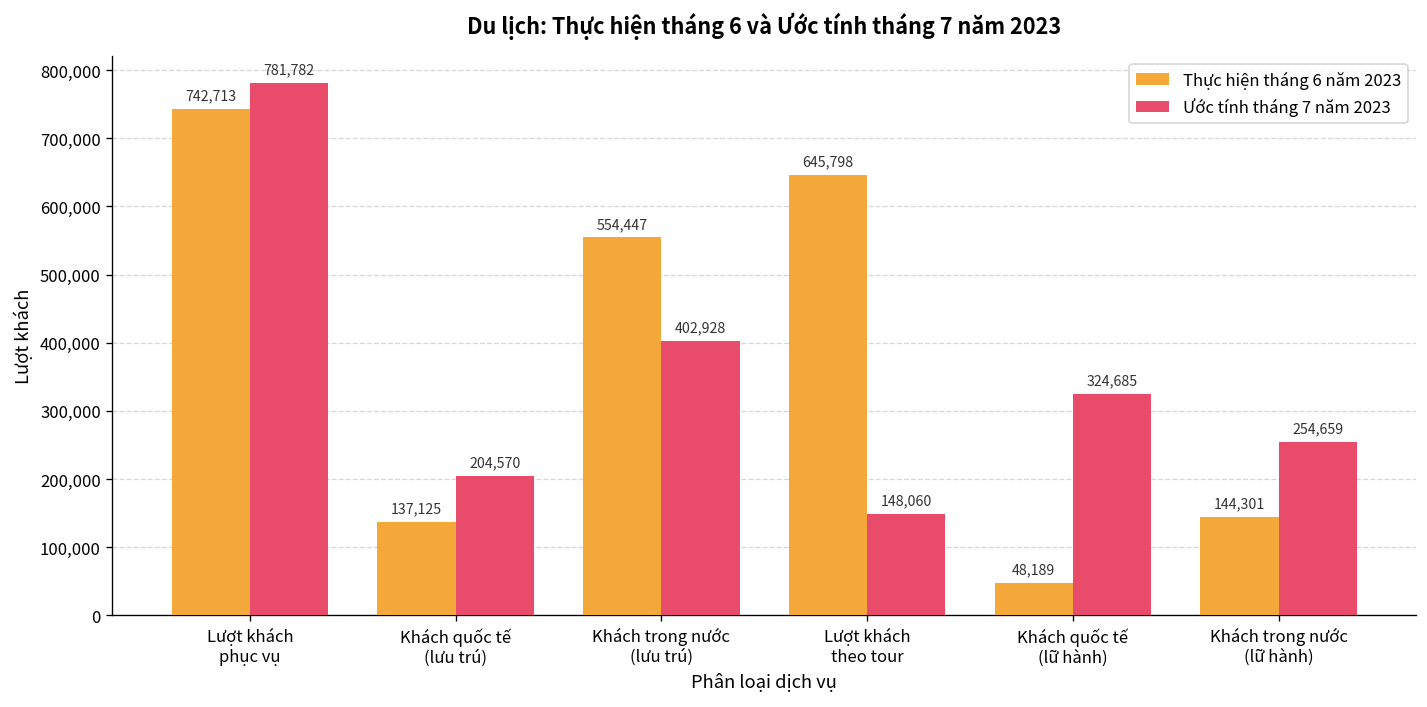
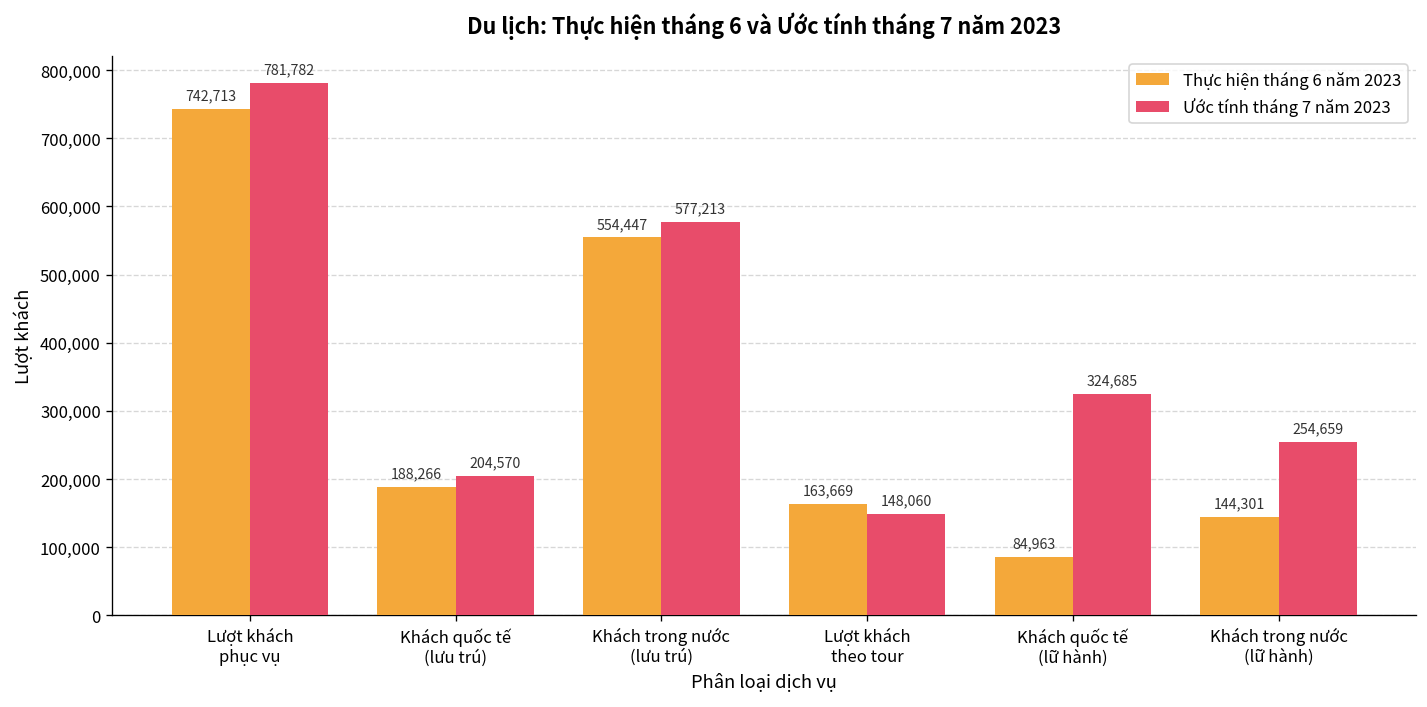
  {
    "Thực hiện tháng 6 năm 2023": {
      "Lượt khách phục vụ": "742,713",
-     "Khách quốc tế (lưu trú)": "137,125",
+     "Khách quốc tế (lưu trú)": "188,266",
      "Khách trong nước (lưu trú)": "554,447",
-     "Lượt khách theo tour": "645,798",
-     "Khách quốc tế (lữ hành)": "48,189",
+     "Lượt khách theo tour": "163,669",
+     "Khách quốc tế (lữ hành)": "84,963",
      "Khách trong nước (lữ hành)": "144,301"
    },
    "Ước tính tháng 7 năm 2023": {
      "Lượt khách phục vụ": "781,782",
      "Khách quốc tế (lưu trú)": "204,570",
-     "Khách trong nước (lưu trú)": "402,928",
+     "Khách trong nước (lưu trú)": "577,213",
      "Lượt khách theo tour": "148,060",
      "Khách quốc tế (lữ hành)": "324,685",
      "Khách trong nước (lữ hành)": "254,659"
    }
  }
